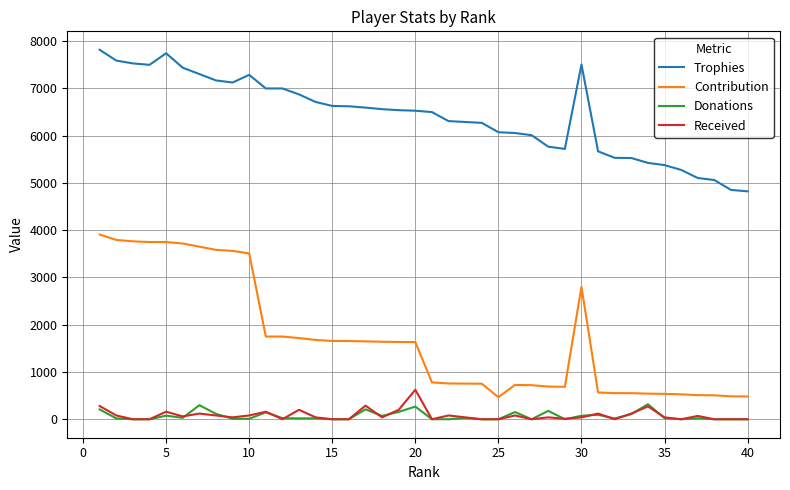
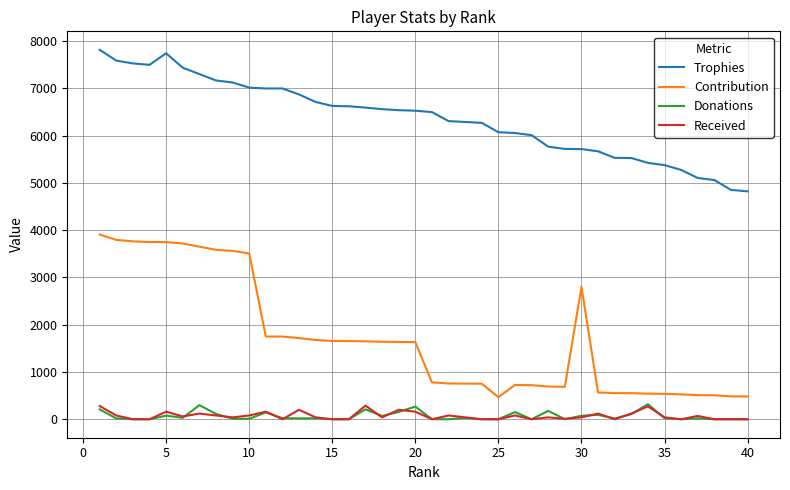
  {
    "Trophies": {
      "5": 7700,
-     "10": 7300,
+     "10": 7000,
      "15": 6600,
      "20": 6500,
      "25": 6100,
-     "30": 7500,
+     "30": 5700,
      "35": 5400,
      "40": 4800
    },
    "Contribution": {
      "5": 3800,
      "10": 3500,
      "15": 1700,
      "20": 1600,
      "25": 500,
      "30": 2800,
      "35": 500,
      "40": 500
    },
    "Donations": {
      "5": 100,
      "10": 0,
      "20": 300
    },
    "Received": {
      "5": 200,
      "10": 100,
-     "20": 600
+     "20": 200
    }
  }
